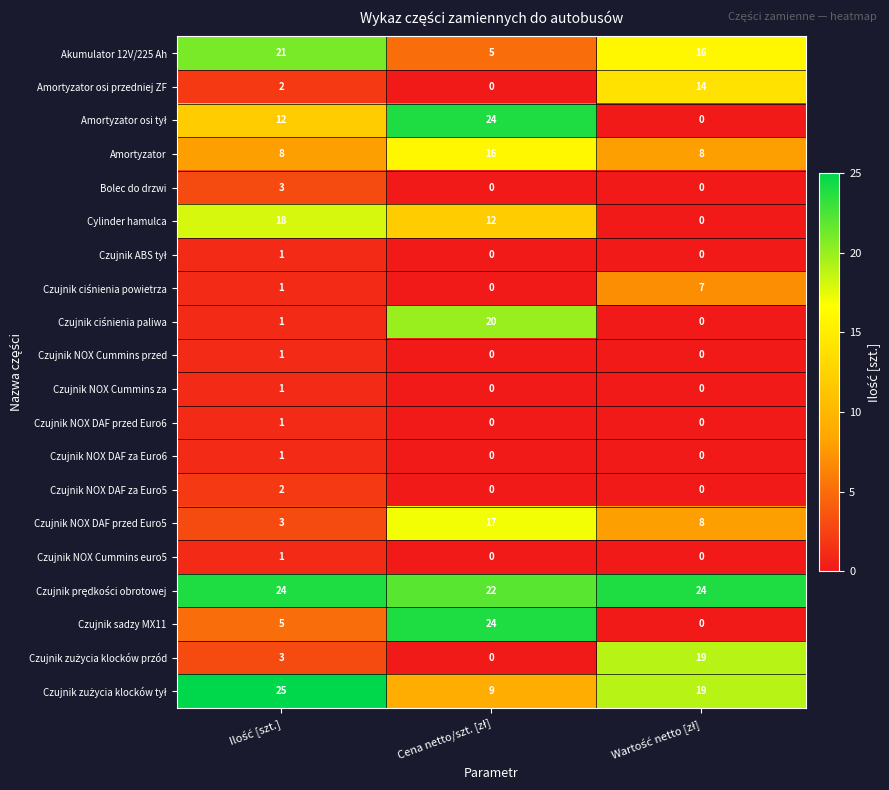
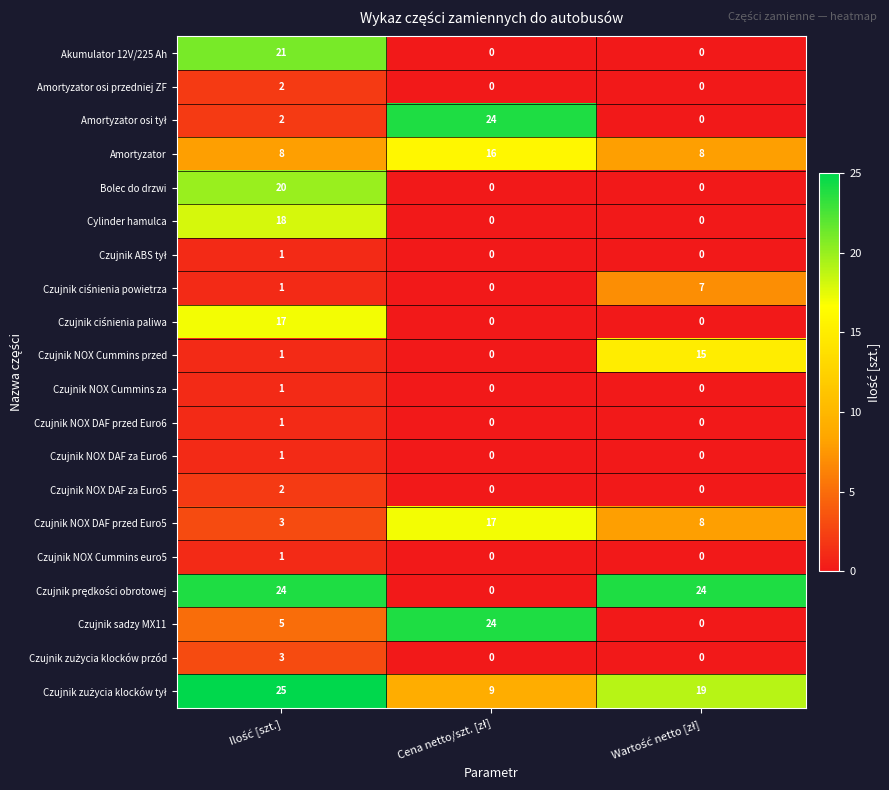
  {
    "Akumulator 12V/225 Ah": {
      "Ilość [szt.]": 21,
-     "Cena netto/szt. [zł]": 5,
-     "Wartość netto [zł]": 16
+     "Cena netto/szt. [zł]": 0,
+     "Wartość netto [zł]": 0
    },
    "Amortyzator osi przedniej ZF": {
      "Ilość [szt.]": 2,
      "Cena netto/szt. [zł]": 0,
-     "Wartość netto [zł]": 14
+     "Wartość netto [zł]": 0
    },
    "Amortyzator osi tył": {
-     "Ilość [szt.]": 12,
+     "Ilość [szt.]": 2,
      "Cena netto/szt. [zł]": 24,
      "Wartość netto [zł]": 0
    },
    "Amortyzator": {
      "Ilość [szt.]": 8,
      "Cena netto/szt. [zł]": 16,
      "Wartość netto [zł]": 8
    },
    "Bolec do drzwi": {
-     "Ilość [szt.]": 3,
+     "Ilość [szt.]": 20,
      "Cena netto/szt. [zł]": 0,
      "Wartość netto [zł]": 0
    },
    "Cylinder hamulca": {
      "Ilość [szt.]": 18,
-     "Cena netto/szt. [zł]": 12,
+     "Cena netto/szt. [zł]": 0,
      "Wartość netto [zł]": 0
    },
    "Czujnik ABS tył": {
      "Ilość [szt.]": 1,
      "Cena netto/szt. [zł]": 0,
      "Wartość netto [zł]": 0
    },
    "Czujnik ciśnienia powietrza": {
      "Ilość [szt.]": 1,
      "Cena netto/szt. [zł]": 0,
      "Wartość netto [zł]": 7
    },
    "Czujnik ciśnienia paliwa": {
-     "Ilość [szt.]": 1,
-     "Cena netto/szt. [zł]": 20,
+     "Ilość [szt.]": 17,
+     "Cena netto/szt. [zł]": 0,
      "Wartość netto [zł]": 0
    },
    "Czujnik NOX Cummins przed": {
      "Ilość [szt.]": 1,
      "Cena netto/szt. [zł]": 0,
-     "Wartość netto [zł]": 0
+     "Wartość netto [zł]": 15
    },
    "Czujnik NOX Cummins za": {
      "Ilość [szt.]": 1,
      "Cena netto/szt. [zł]": 0,
      "Wartość netto [zł]": 0
    },
    "Czujnik NOX DAF przed Euro6": {
      "Ilość [szt.]": 1,
      "Cena netto/szt. [zł]": 0,
      "Wartość netto [zł]": 0
    },
    "Czujnik NOX DAF za Euro6": {
      "Ilość [szt.]": 1,
      "Cena netto/szt. [zł]": 0,
      "Wartość netto [zł]": 0
    },
    "Czujnik NOX DAF za Euro5": {
      "Ilość [szt.]": 2,
      "Cena netto/szt. [zł]": 0,
      "Wartość netto [zł]": 0
    },
    "Czujnik NOX DAF przed Euro5": {
      "Ilość [szt.]": 3,
      "Cena netto/szt. [zł]": 17,
      "Wartość netto [zł]": 8
    },
    "Czujnik NOX Cummins euro5": {
      "Ilość [szt.]": 1,
      "Cena netto/szt. [zł]": 0,
      "Wartość netto [zł]": 0
    },
    "Czujnik prędkości obrotowej": {
      "Ilość [szt.]": 24,
-     "Cena netto/szt. [zł]": 22,
+     "Cena netto/szt. [zł]": 0,
      "Wartość netto [zł]": 24
    },
    "Czujnik sadzy MX11": {
      "Ilość [szt.]": 5,
      "Cena netto/szt. [zł]": 24,
      "Wartość netto [zł]": 0
    },
    "Czujnik zużycia klocków przód": {
      "Ilość [szt.]": 3,
      "Cena netto/szt. [zł]": 0,
-     "Wartość netto [zł]": 19
+     "Wartość netto [zł]": 0
    },
    "Czujnik zużycia klocków tył": {
      "Ilość [szt.]": 25,
      "Cena netto/szt. [zł]": 9,
      "Wartość netto [zł]": 19
    }
  }
